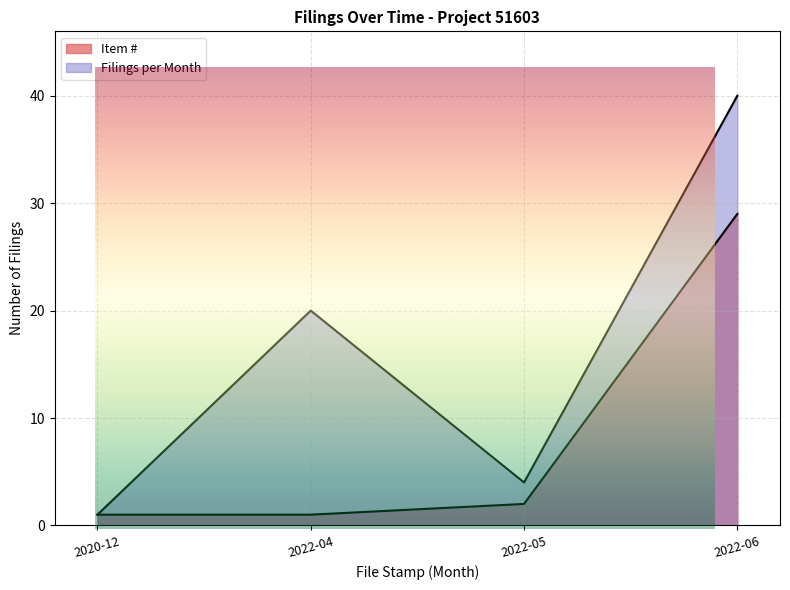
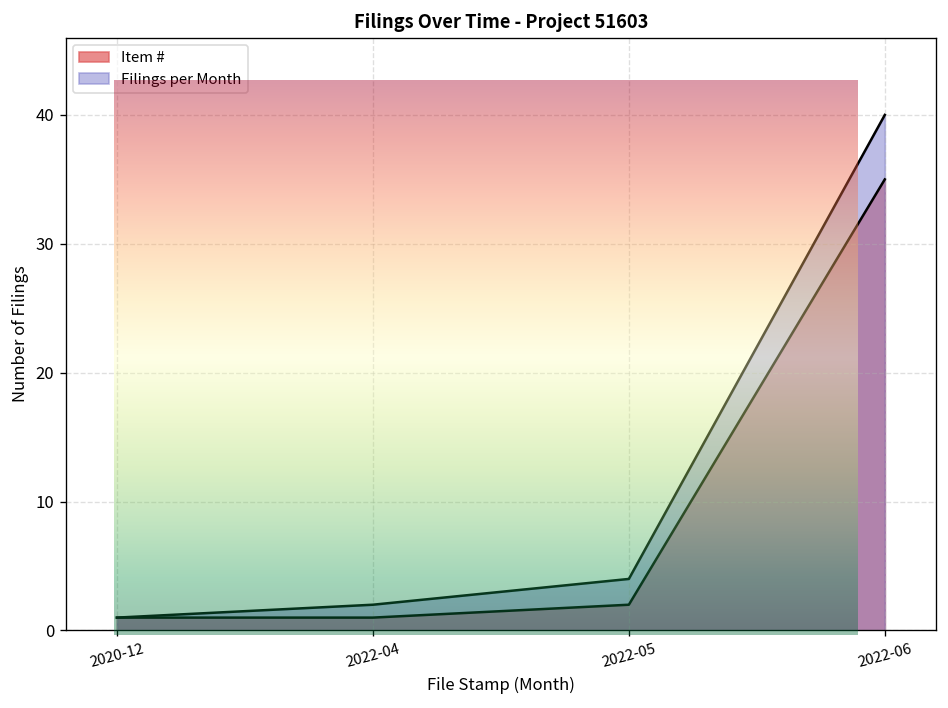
  {
    "Filings Over Time - Project 51603": {
      "Item #": {
        "2022-04": 1,
        "2022-05": 2,
-       "2022-06": 29
+       "2022-06": 35
      },
      "Filings per Month": {
-       "2022-04": 20,
+       "2022-04": 2,
        "2022-05": 4,
        "2022-06": 40
      }
    }
  }
